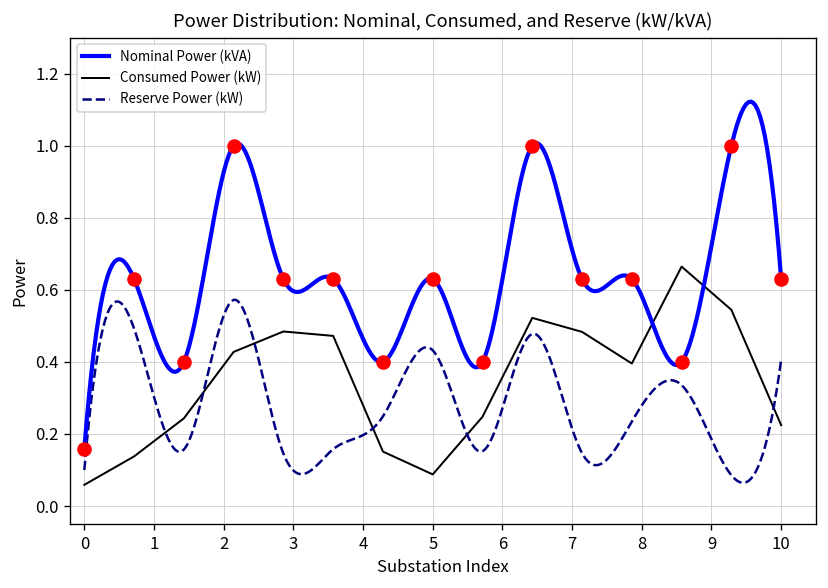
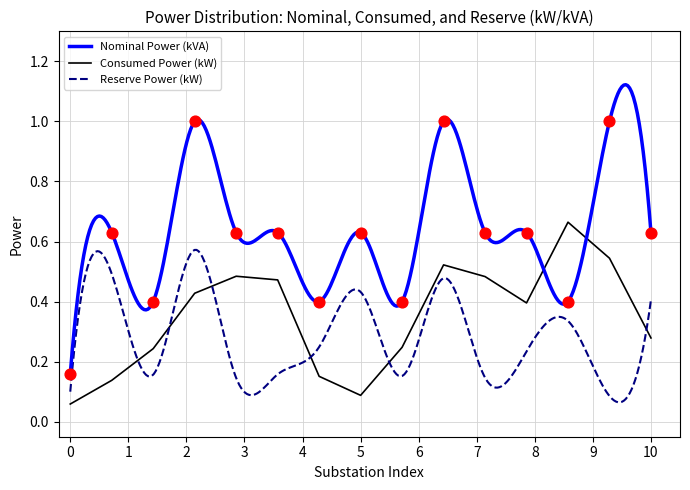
  {
    "Consumed Power (kW)": {
      "0": 0.06,
      "5": 0.09,
-     "10": 0.22
+     "10": 0.28
    },
    "Reserve Power (kW)": {
      "0": 0.10,
      "10": 0.41
    }
  }
